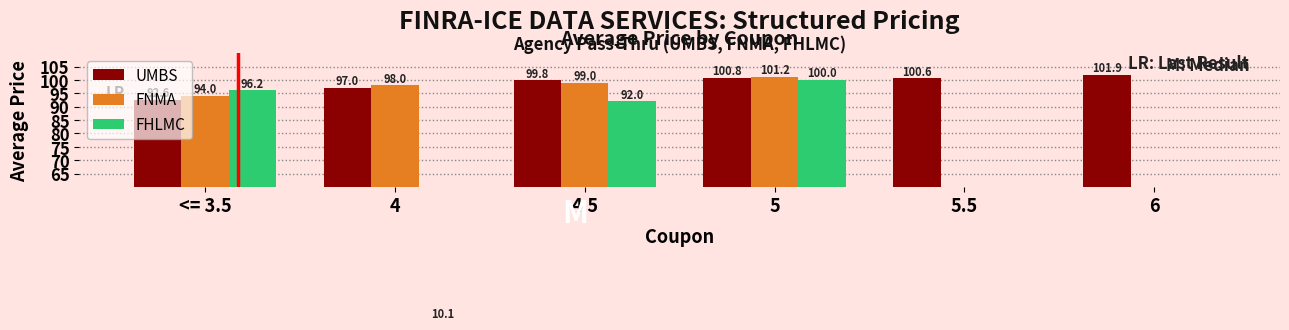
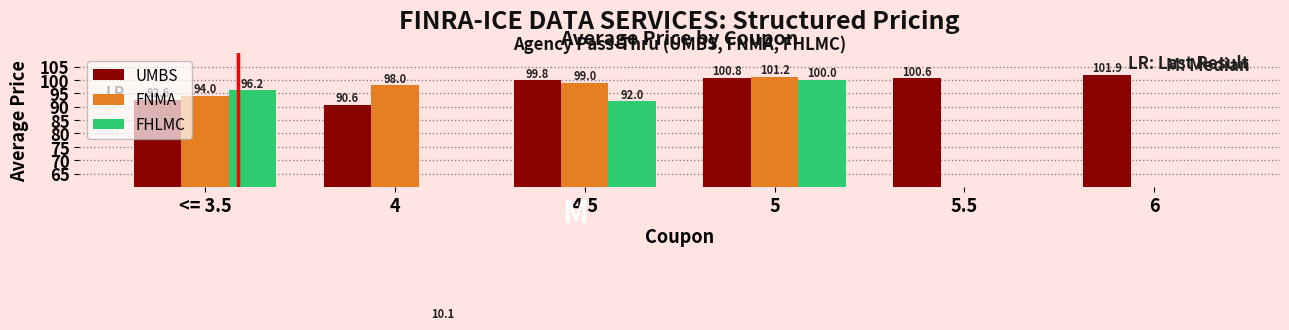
  {
    "UMBS": {
-     "4": 97.0,
+     "4": 90.6,
      "4.5": 99.8,
      "5": 100.8,
      "5.5": 100.6,
      "6": 101.9
    },
    "FNMA": {
      "<= 3.5": 94.0,
      "4": 98.0,
      "4.5": 99.0,
      "5": 101.2
    },
    "FHLMC": {
      "<= 3.5": 96.2,
      "4.5": 92.0,
      "5": 100.0
    }
  }
